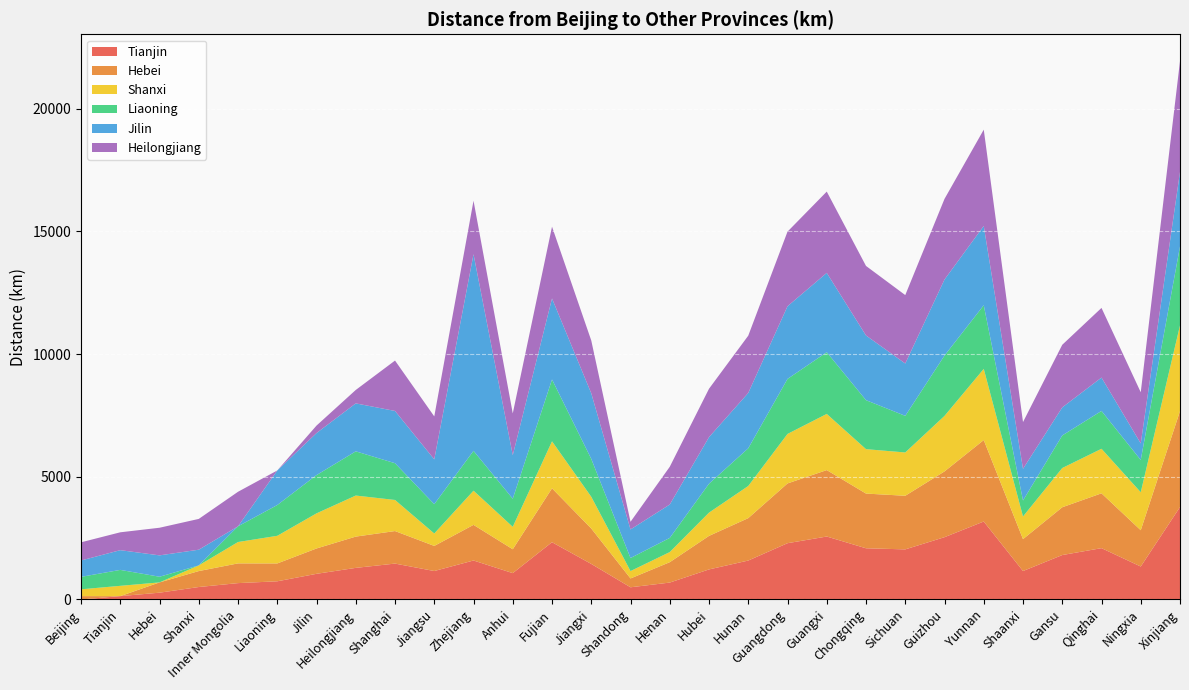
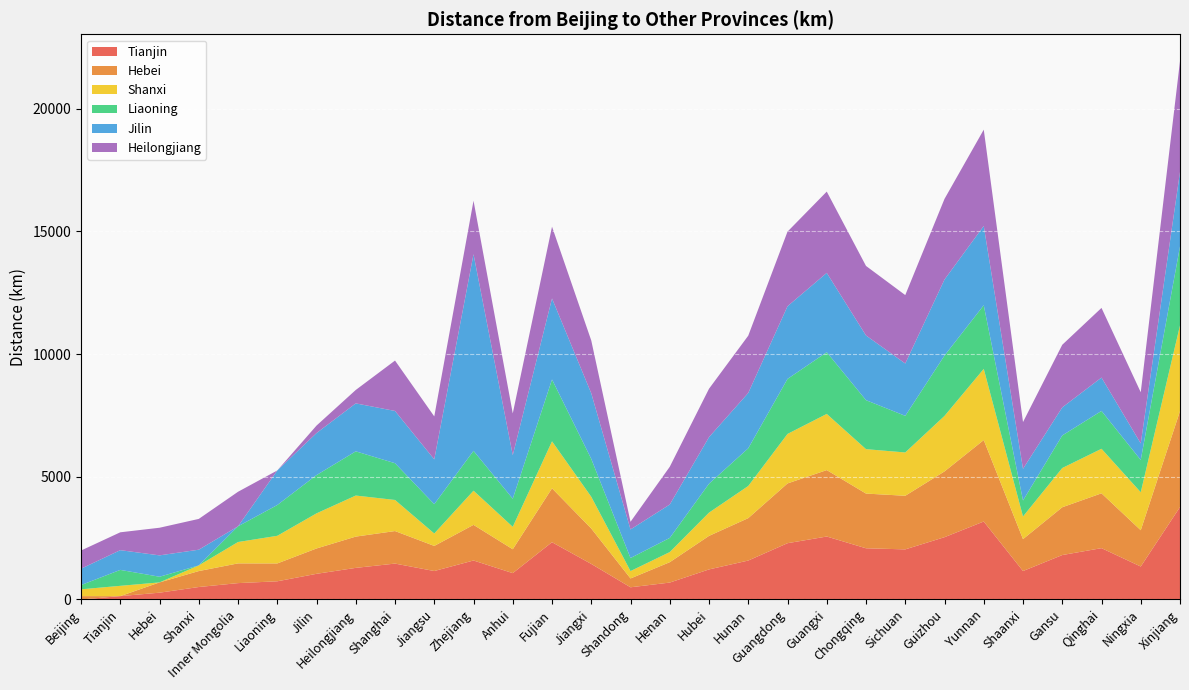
  {
    "Shanxi": {
      "Beijing": 300,
      "Tianjin": 400,
      "Inner Mongolia": 900,
      "Liaoning": 1100,
      "Jilin": 1400,
      "Heilongjiang": 1700,
      "Shanghai": 1300,
      "Jiangsu": 500,
      "Zhejiang": 1400,
      "Anhui": 900,
      "Fujian": 1900,
      "Jiangxi": 1300,
      "Shandong": 300,
      "Henan": 400,
      "Hubei": 900,
      "Hunan": 1300,
      "Guangdong": 2000,
      "Guangxi": 2300,
      "Chongqing": 1800,
      "Sichuan": 1800,
      "Guizhou": 2300,
      "Yunnan": 2900,
      "Shaanxi": 900,
      "Gansu": 1600,
      "Qinghai": 1800,
      "Ningxia": 1500,
      "Xinjiang": 3500
    },
    "Liaoning": {
-     "Beijing": 500,
+     "Beijing": 200,
      "Tianjin": 700,
      "Hebei": 200,
      "Liaoning": 1300,
      "Jilin": 1600,
      "Heilongjiang": 1800,
      "Shanghai": 1500,
      "Jiangsu": 1200,
      "Zhejiang": 1600,
      "Anhui": 1100,
      "Fujian": 2500,
      "Jiangxi": 1500,
      "Shandong": 500,
      "Henan": 600,
      "Hubei": 1200,
      "Hunan": 1500,
      "Guangdong": 2200,
      "Guangxi": 2500,
      "Chongqing": 2000,
      "Sichuan": 1500,
      "Guizhou": 2500,
      "Yunnan": 2600,
      "Shaanxi": 700,
      "Gansu": 1300,
      "Qinghai": 1500,
      "Ningxia": 1300,
      "Xinjiang": 3200
    },
    "Jilin": {
      "Beijing": 700,
      "Tianjin": 800,
      "Hebei": 900,
      "Shanxi": 600,
      "Jilin": 1700,
      "Heilongjiang": 2000,
      "Shanghai": 2100,
      "Jiangsu": 1800,
      "Zhejiang": 8000,
      "Anhui": 1800,
      "Fujian": 3300,
      "Jiangxi": 2700,
      "Shandong": 1200,
      "Henan": 1400,
      "Hubei": 1900,
      "Hunan": 2300,
      "Guangdong": 3000,
      "Guangxi": 3200,
      "Chongqing": 2600,
      "Sichuan": 2100,
      "Guizhou": 3100,
      "Yunnan": 3200,
      "Shaanxi": 1300,
      "Gansu": 1100,
      "Qinghai": 1400,
      "Ningxia": 700,
      "Xinjiang": 3000
    },
    "Heilongjiang": {
      "Beijing": 700,
      "Tianjin": 700,
      "Hebei": 1100,
      "Shanxi": 1300,
      "Inner Mongolia": 1400,
      "Jilin": 300,
      "Heilongjiang": 500,
      "Shanghai": 2100,
      "Jiangsu": 1800,
      "Zhejiang": 2200,
      "Anhui": 1700,
      "Fujian": 2900,
      "Jiangxi": 2200,
      "Shandong": 300,
      "Henan": 1500,
      "Hubei": 2000,
      "Hunan": 2300,
      "Guangdong": 3000,
      "Guangxi": 3300,
      "Chongqing": 2800,
      "Sichuan": 2800,
      "Guizhou": 3300,
      "Yunnan": 3900,
      "Shaanxi": 1900,
      "Gansu": 2600,
      "Qinghai": 2800,
      "Ningxia": 2100,
      "Xinjiang": 4500
    }
  }
